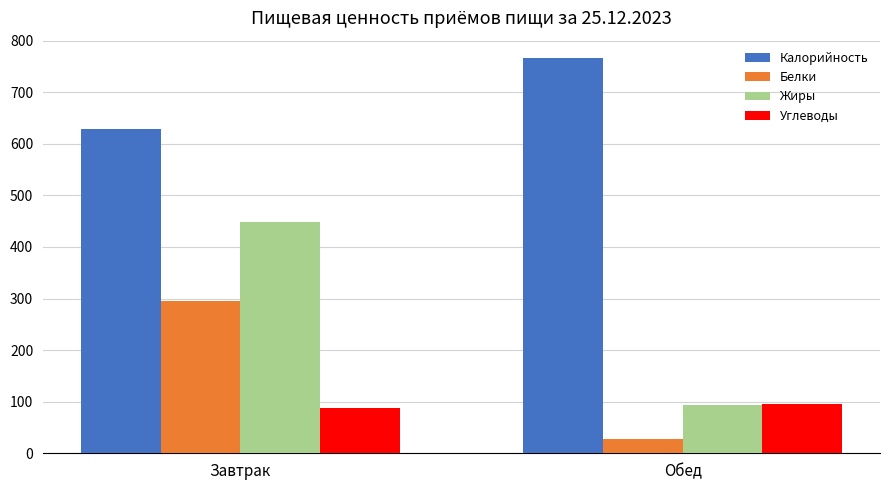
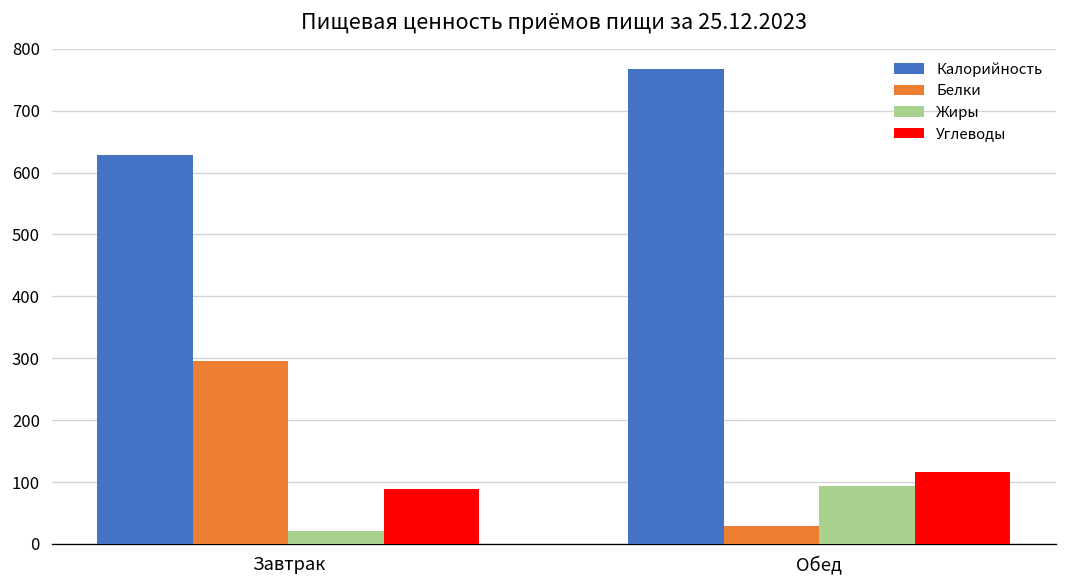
  {
    "Калорийность": {
      "Завтрак": 630,
      "Обед": 770
    },
    "Белки": {
      "Завтрак": 300,
      "Обед": 30
    },
    "Жиры": {
-     "Завтрак": 450,
+     "Завтрак": 20,
      "Обед": 90
    },
    "Углеводы": {
      "Завтрак": 90,
-     "Обед": 100
+     "Обед": 120
    }
  }
